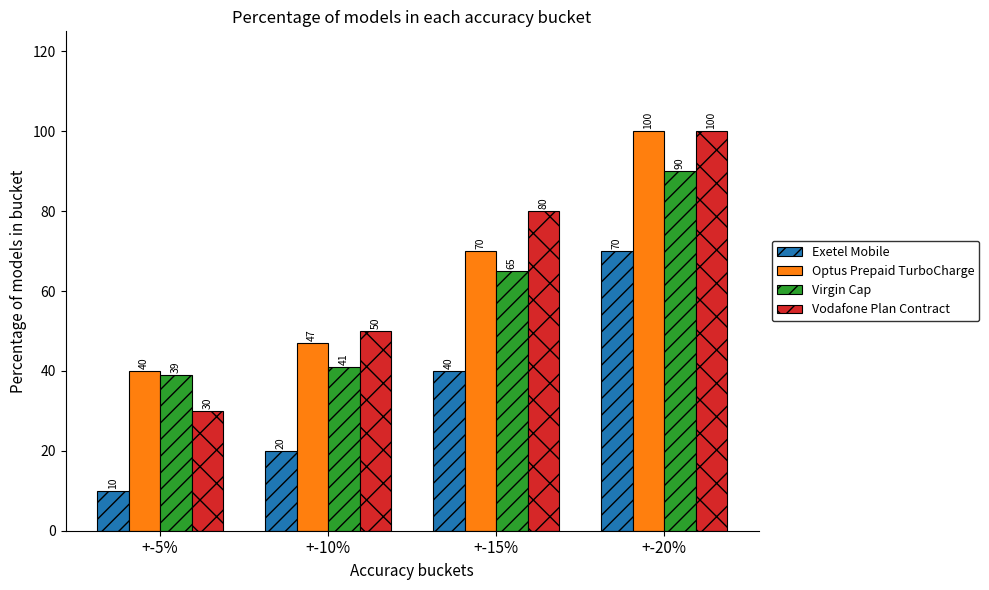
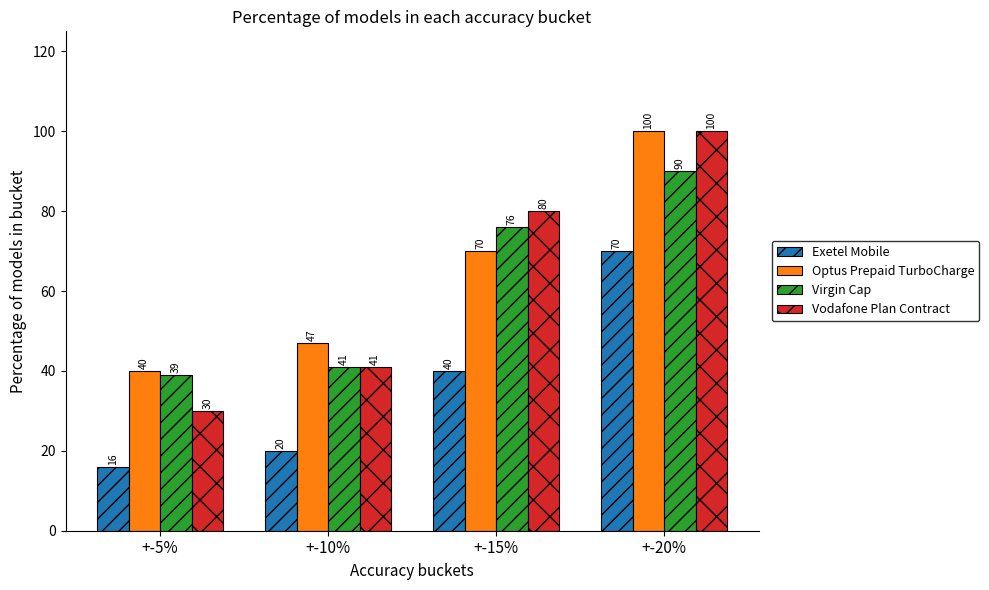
  {
    "Exetel Mobile": {
-     "+-5%": 10,
+     "+-5%": 16,
      "+-10%": 20,
      "+-15%": 40,
      "+-20%": 70
    },
    "Optus Prepaid TurboCharge": {
      "+-5%": 40,
      "+-10%": 47,
      "+-15%": 70,
      "+-20%": 100
    },
    "Virgin Cap": {
      "+-5%": 39,
      "+-10%": 41,
-     "+-15%": 65,
+     "+-15%": 76,
      "+-20%": 90
    },
    "Vodafone Plan Contract": {
      "+-5%": 30,
-     "+-10%": 50,
+     "+-10%": 41,
      "+-15%": 80,
      "+-20%": 100
    }
  }
